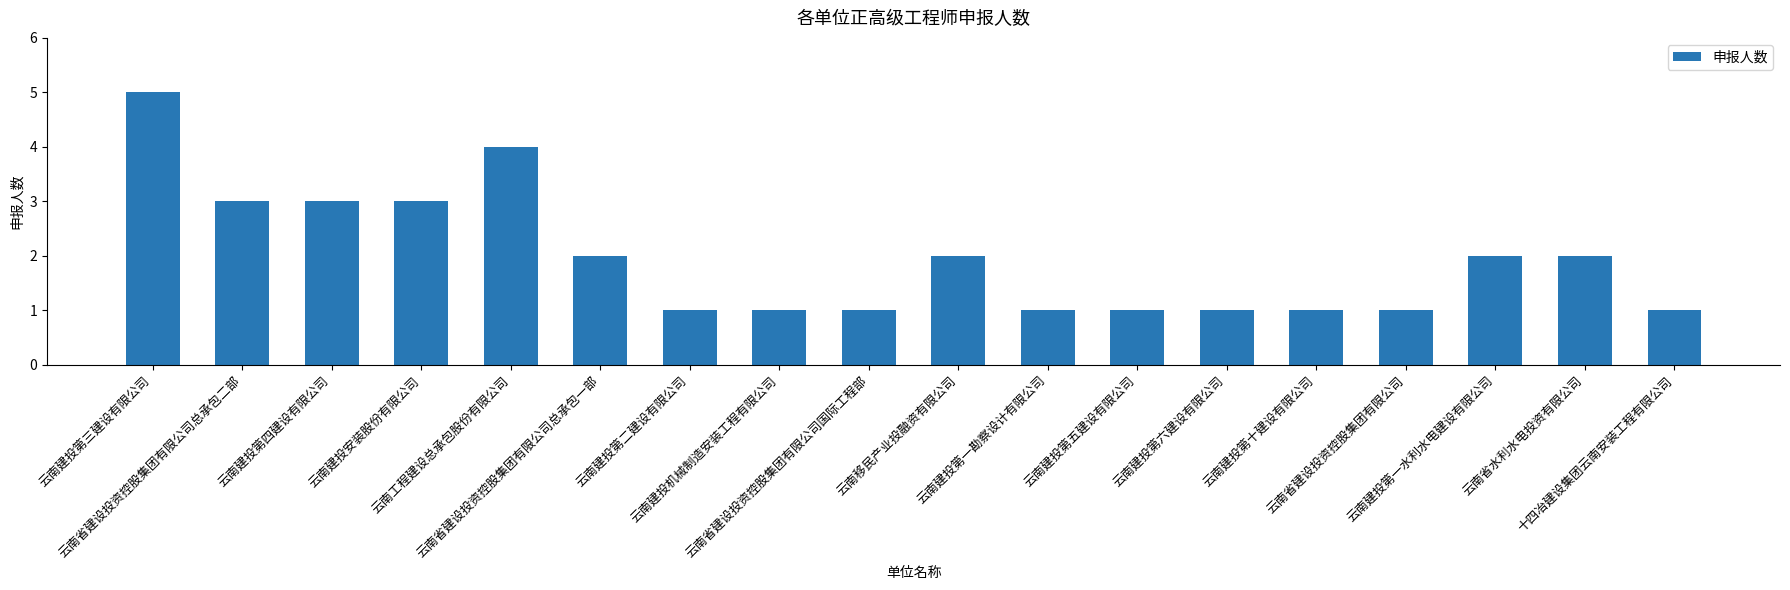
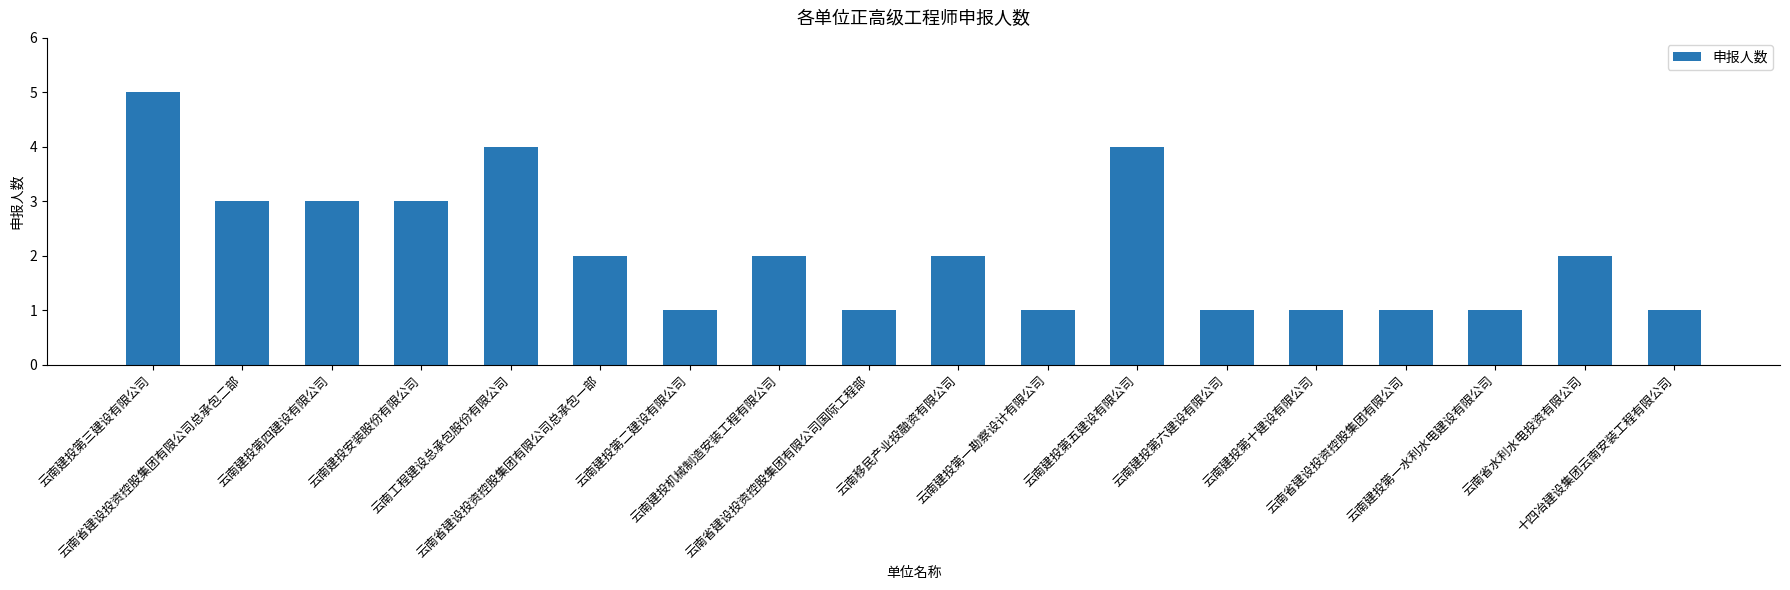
  {
    "云南建投第三建设有限公司": 5,
    "云南省建设投资控股集团有限公司总承包二部": 3,
    "云南建投第四建设有限公司": 3,
    "云南建投安装股份有限公司": 3,
    "云南工程建设总承包股份有限公司": 4,
    "云南省建设投资控股集团有限公司总承包一部": 2,
    "云南建投第二建设有限公司": 1,
-   "云南建投机械制造安装工程有限公司": 1,
+   "云南建投机械制造安装工程有限公司": 2,
    "云南省建设投资控股集团有限公司国际工程部": 1,
    "云南移民产业投融资有限公司": 2,
    "云南建投第一勘察设计有限公司": 1,
-   "云南建投第五建设有限公司": 1,
+   "云南建投第五建设有限公司": 4,
    "云南建投第六建设有限公司": 1,
    "云南建投第十建设有限公司": 1,
    "云南省建设投资控股集团有限公司": 1,
-   "云南建投第一水利水电建设有限公司": 2,
+   "云南建投第一水利水电建设有限公司": 1,
    "云南省水利水电投资有限公司": 2,
    "十四冶建设集团云南安装工程有限公司": 1
  }
